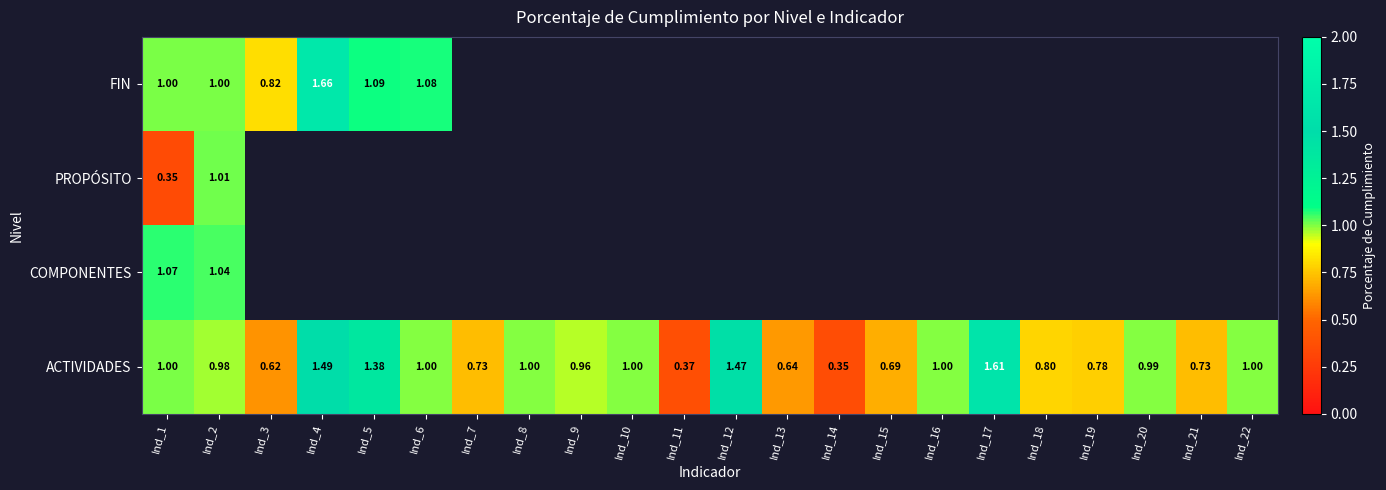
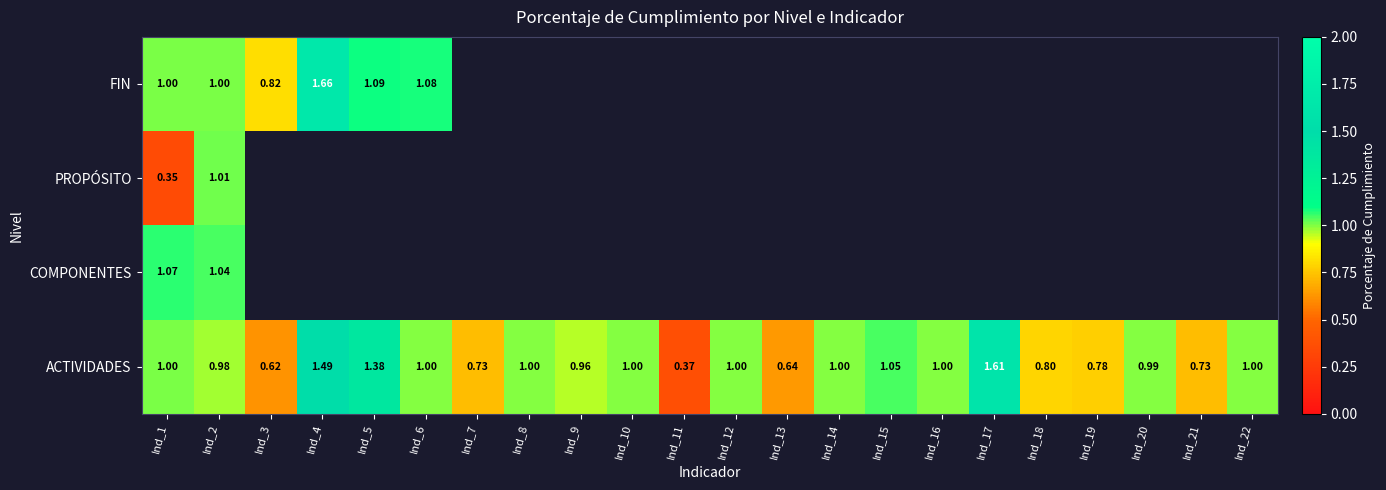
  {
    "FIN": {
      "Ind_1": 1.00,
      "Ind_2": 1.00,
      "Ind_3": 0.82,
      "Ind_4": 1.66,
      "Ind_5": 1.09,
      "Ind_6": 1.08
    },
    "PROPÓSITO": {
      "Ind_1": 0.35,
      "Ind_2": 1.01
    },
    "COMPONENTES": {
      "Ind_1": 1.07,
      "Ind_2": 1.04
    },
    "ACTIVIDADES": {
      "Ind_1": 1.00,
      "Ind_2": 0.98,
      "Ind_3": 0.62,
      "Ind_4": 1.49,
      "Ind_5": 1.38,
      "Ind_6": 1.00,
      "Ind_7": 0.73,
      "Ind_8": 1.00,
      "Ind_9": 0.96,
      "Ind_10": 1.00,
      "Ind_11": 0.37,
-     "Ind_12": 1.47,
+     "Ind_12": 1.00,
      "Ind_13": 0.64,
-     "Ind_14": 0.35,
-     "Ind_15": 0.69,
+     "Ind_14": 1.00,
+     "Ind_15": 1.05,
      "Ind_16": 1.00,
      "Ind_17": 1.61,
      "Ind_18": 0.80,
      "Ind_19": 0.78,
      "Ind_20": 0.99,
      "Ind_21": 0.73,
      "Ind_22": 1.00
    }
  }
